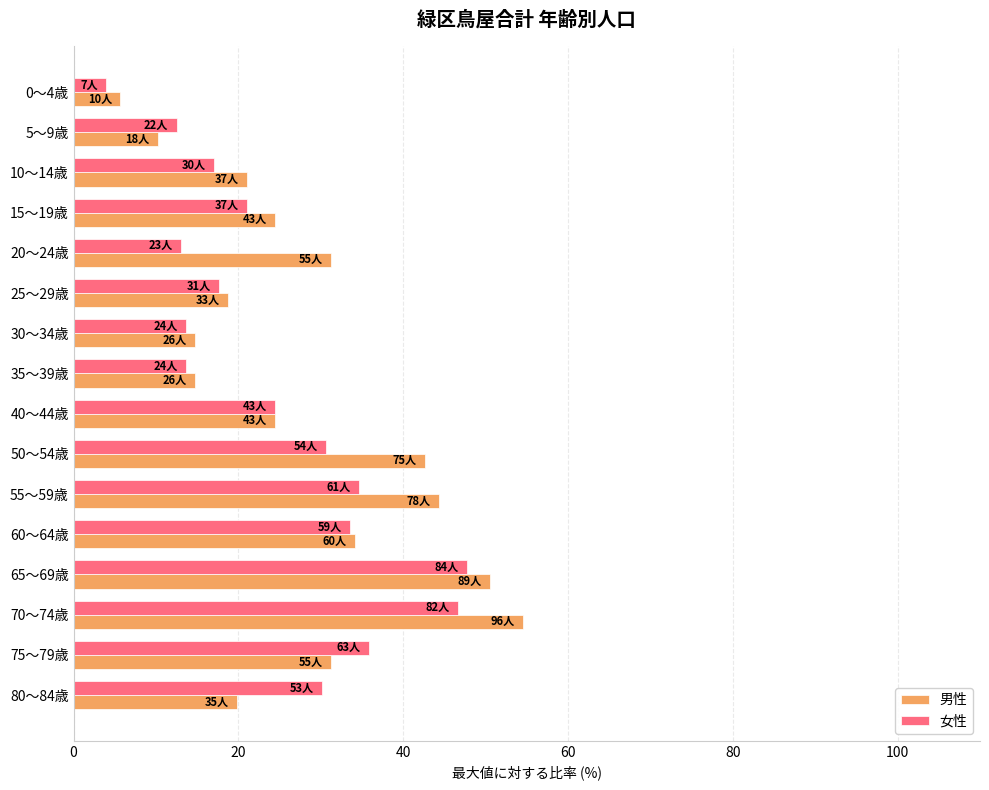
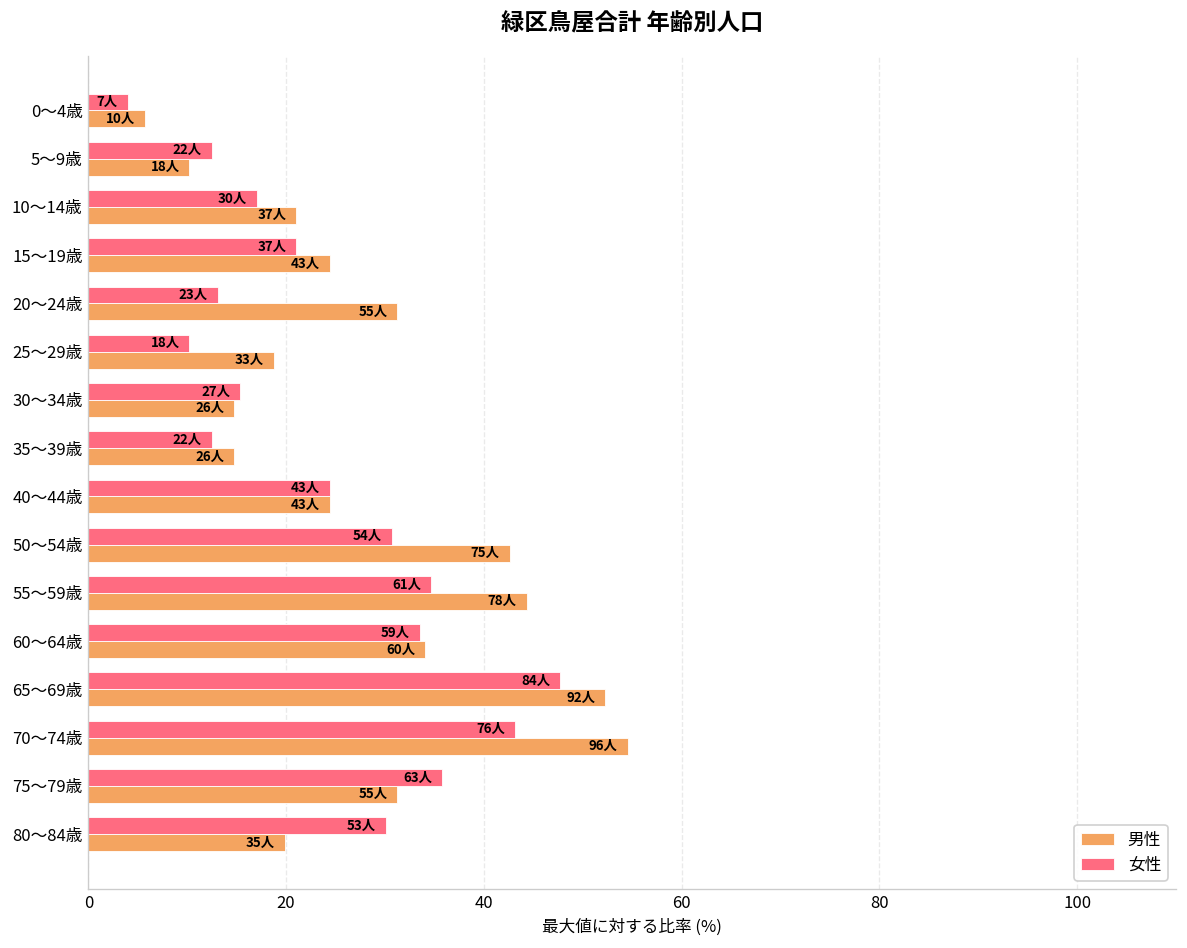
  {
    "男性": {
-     "65～69歳": "89人"
+     "65～69歳": "92人"
    },
    "女性": {
-     "25～29歳": "31人",
-     "30～34歳": "24人",
-     "35～39歳": "24人",
-     "70～74歳": "82人"
+     "25～29歳": "18人",
+     "30～34歳": "27人",
+     "35～39歳": "22人",
+     "70～74歳": "76人"
    }
  }
